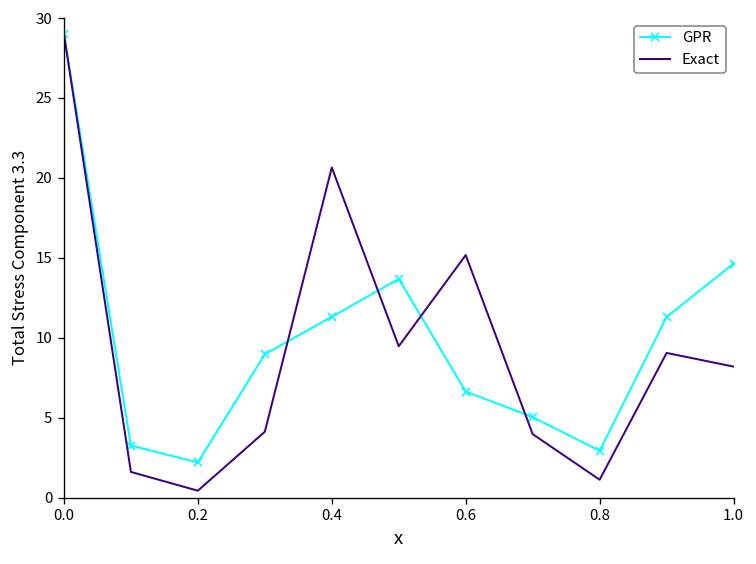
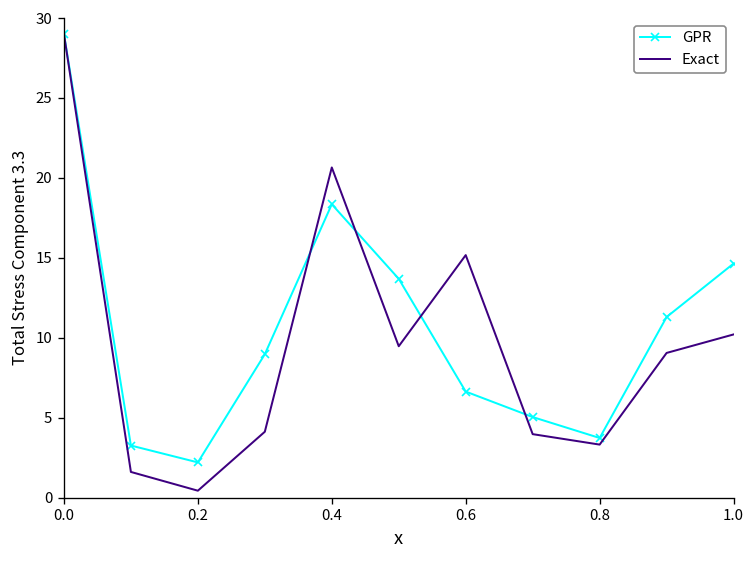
  {
    "GPR": {
      "0.2": 2.2,
-     "0.4": 11.3,
+     "0.4": 18.4,
      "0.6": 6.6,
-     "0.8": 2.9,
+     "0.8": 3.7,
      "1.0": 14.6
    },
    "Exact": {
      "0.2": 0.4,
      "0.4": 20.7,
      "0.6": 15.2,
-     "0.8": 1.1,
-     "1.0": 8.2
+     "0.8": 3.3,
+     "1.0": 10.2
    }
  }
